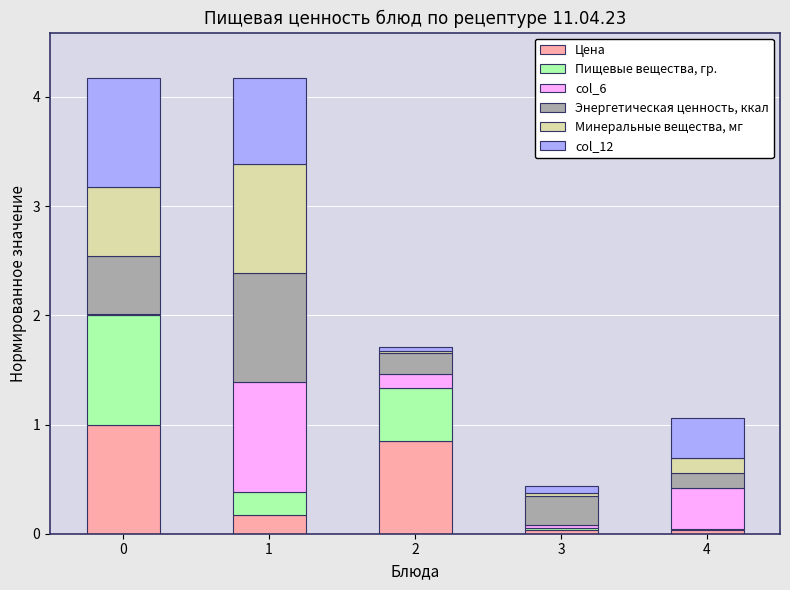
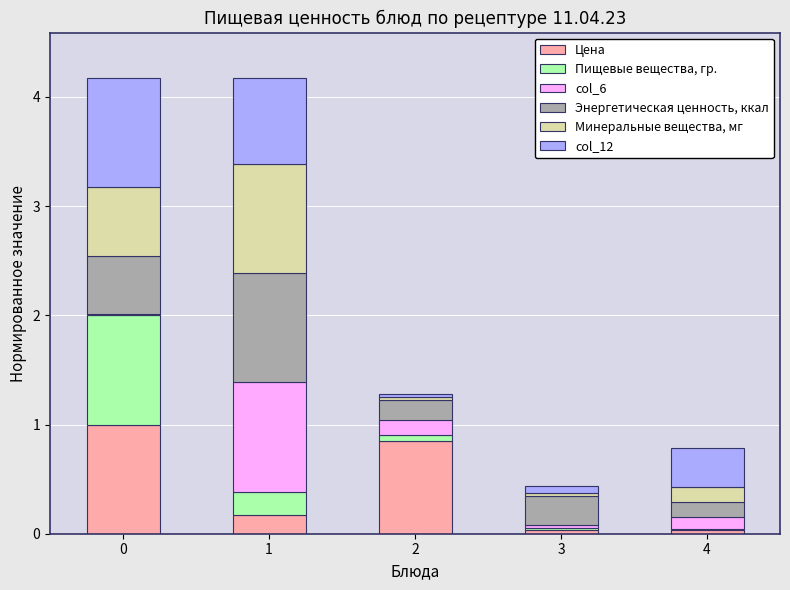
  {
    "Цена": {
      "0": 1.00,
      "1": 0.18,
      "2": 0.85,
      "3": 0.04,
      "4": 0.03
    },
    "Пищевые вещества, гр.": {
      "0": 1.00,
      "1": 0.21,
-     "2": 0.48
+     "2": 0.06
    },
    "col_6": {
      "1": 1.00,
      "2": 0.13,
      "3": 0.03,
-     "4": 0.38
+     "4": 0.11
    },
    "Энергетическая ценность, ккал": {
      "0": 0.53,
      "1": 1.00,
      "2": 0.18,
      "3": 0.26,
      "4": 0.14
    },
    "Минеральные вещества, мг": {
      "0": 0.63,
      "1": 1.00,
      "2": 0.03,
      "3": 0.03,
      "4": 0.14
    },
    "col_12": {
      "0": 1.00,
      "1": 0.79,
      "2": 0.03,
      "3": 0.07,
      "4": 0.36
    }
  }
